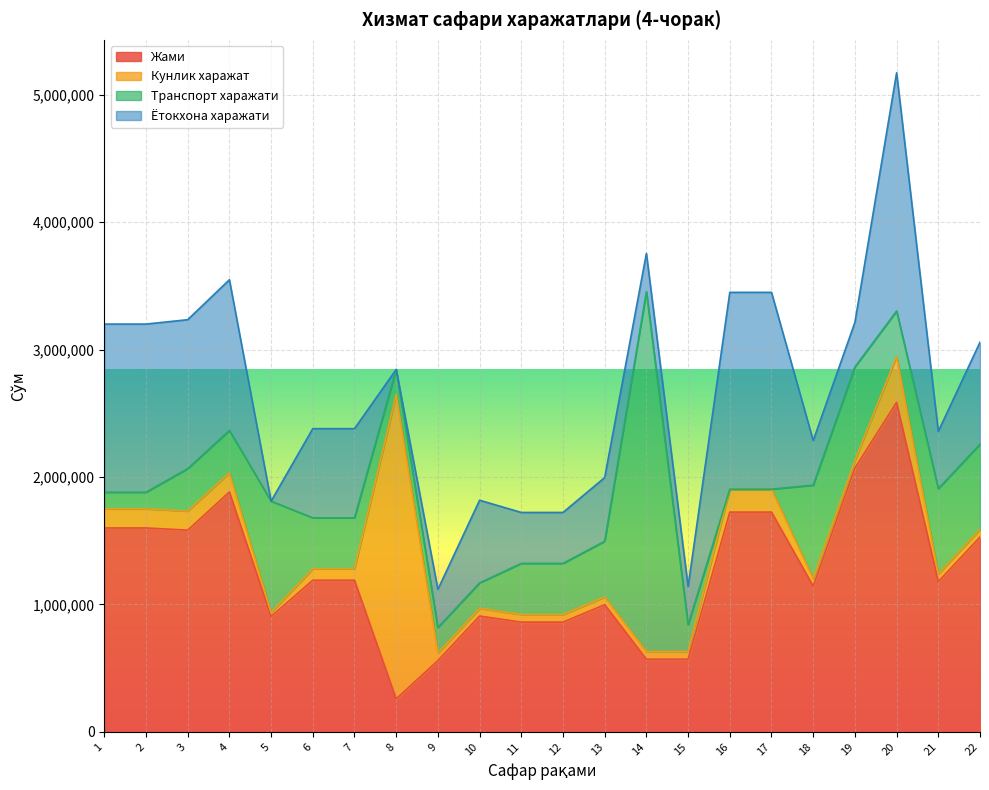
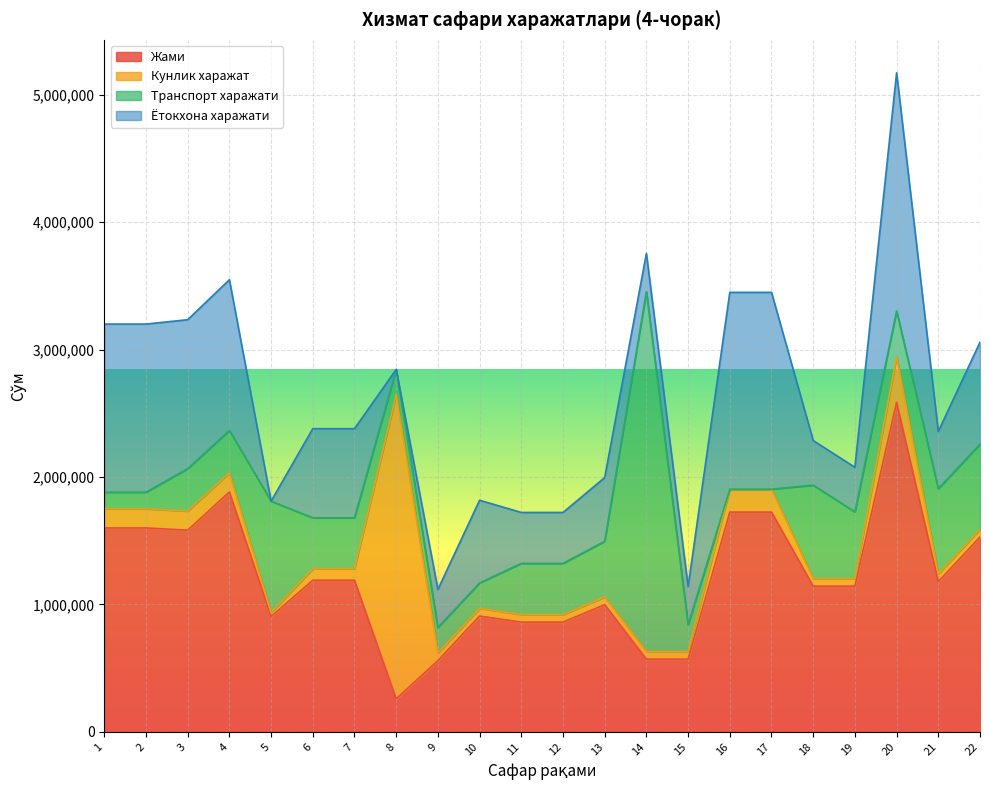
  {
    "Жами": {
      "1": "1,600,000",
      "2": "1,600,000",
      "3": "1,580,000",
      "4": "1,880,000",
      "5": "910,000",
      "6": "1,190,000",
      "7": "1,190,000",
      "8": "260,000",
      "9": "560,000",
      "10": "910,000",
      "11": "860,000",
      "12": "860,000",
      "13": "1,000,000",
      "14": "570,000",
      "15": "570,000",
      "16": "1,730,000",
      "17": "1,730,000",
      "18": "1,140,000",
-     "19": "2,070,000",
+     "19": "1,140,000",
      "20": "2,590,000",
      "21": "1,180,000",
      "22": "1,530,000"
    },
    "Кунлик харажат": {
      "1": "150,000",
      "2": "150,000",
      "3": "150,000",
      "4": "150,000",
      "5": "30,000",
      "6": "90,000",
      "7": "90,000",
      "8": "2,390,000",
      "9": "60,000",
      "10": "60,000",
      "11": "60,000",
      "12": "60,000",
      "13": "60,000",
      "14": "60,000",
      "15": "60,000",
      "18": "60,000",
      "19": "60,000",
      "20": "360,000",
      "21": "60,000",
      "22": "60,000"
    },
    "Транспорт харажати": {
      "1": "130,000",
      "2": "130,000",
      "3": "330,000",
      "4": "330,000",
      "6": "400,000",
      "7": "400,000",
      "9": "200,000",
      "10": "200,000",
      "11": "400,000",
      "12": "400,000",
      "13": "440,000",
      "14": "2,830,000",
      "15": "210,000",
      "18": "730,000",
-     "19": "730,000",
+     "19": "520,000",
      "20": "360,000",
      "21": "670,000",
      "22": "670,000"
    },
    "Ётокхона харажати": {
      "1": "1,320,000",
      "2": "1,320,000",
      "3": "1,170,000",
      "4": "1,180,000",
      "6": "700,000",
      "7": "700,000",
      "9": "300,000",
      "10": "650,000",
      "11": "400,000",
      "12": "400,000",
      "13": "500,000",
      "14": "300,000",
      "15": "300,000",
      "16": "1,550,000",
      "17": "1,550,000",
      "18": "350,000",
      "19": "350,000",
      "20": "1,870,000",
      "21": "450,000",
      "22": "800,000"
    }
  }
